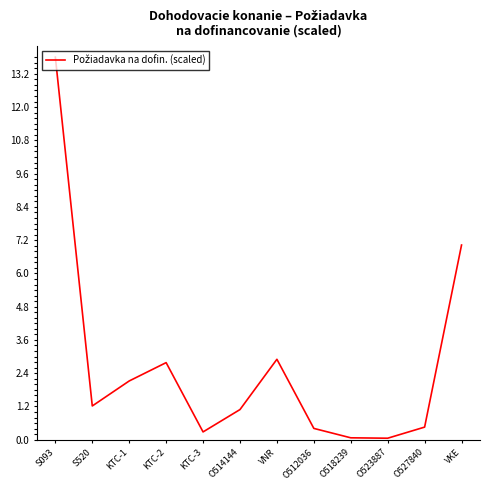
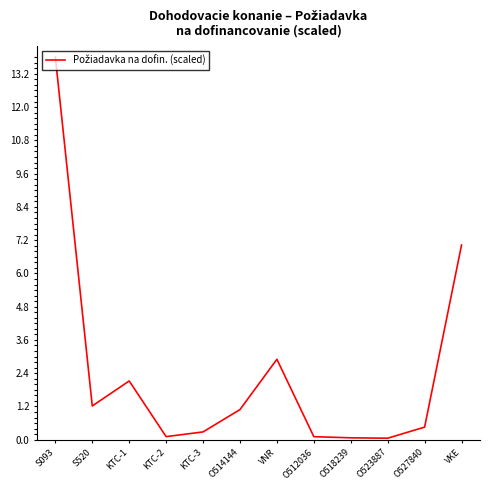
  {
    "S520": 1.2,
    "KTC-1": 2.1,
-   "KTC-2": 2.8,
+   "KTC-2": 0.1,
    "KTC-3": 0.3,
    "O514144": 1.1,
    "VNR": 2.9,
-   "O512036": 0.4,
+   "O512036": 0.1,
    "O518239": 0.1,
    "O523887": 0.1,
    "O527840": 0.5,
    "VKE": 7.0
  }
